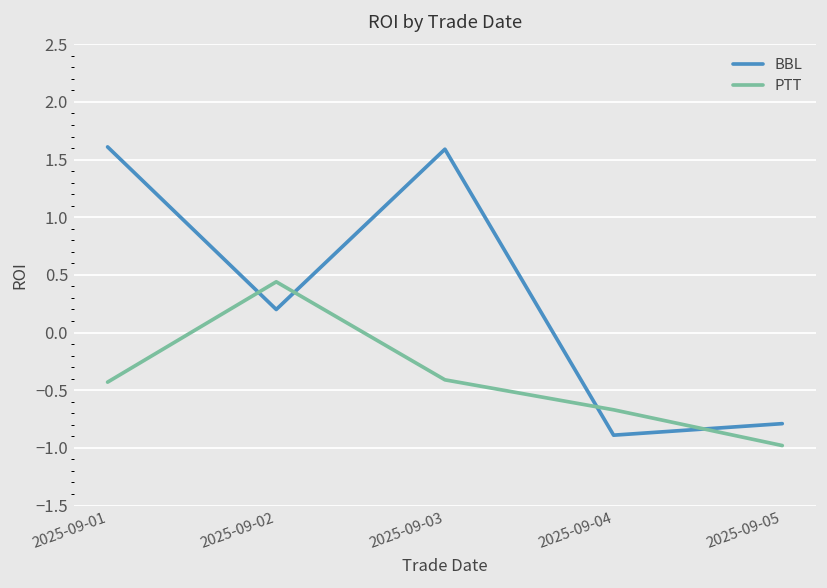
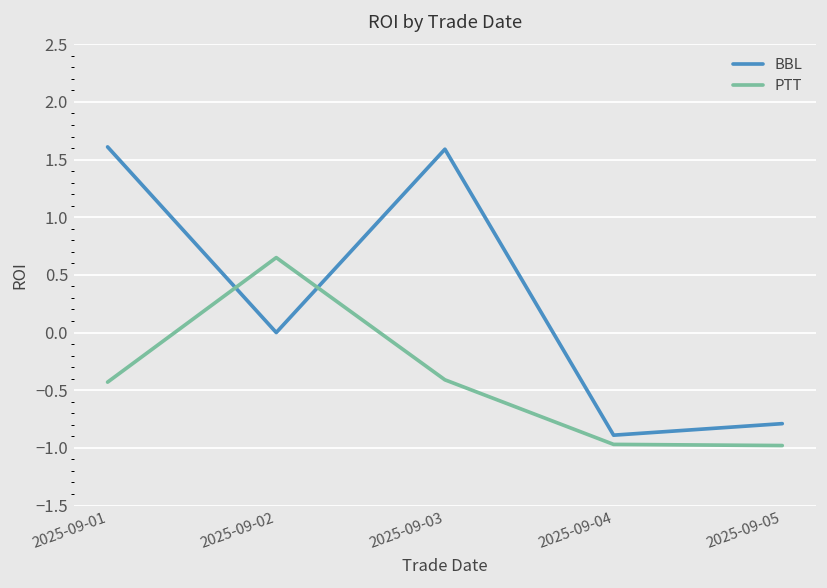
  {
    "BBL": {
      "2025-09-01": 1.6,
-     "2025-09-02": 0.2,
+     "2025-09-02": 0.0,
      "2025-09-03": 1.6,
      "2025-09-04": -0.9,
      "2025-09-05": -0.8
    },
    "PTT": {
      "2025-09-01": -0.4,
-     "2025-09-02": 0.4,
+     "2025-09-02": 0.7,
      "2025-09-03": -0.4,
-     "2025-09-04": -0.7,
+     "2025-09-04": -1.0,
      "2025-09-05": -1.0
    }
  }
